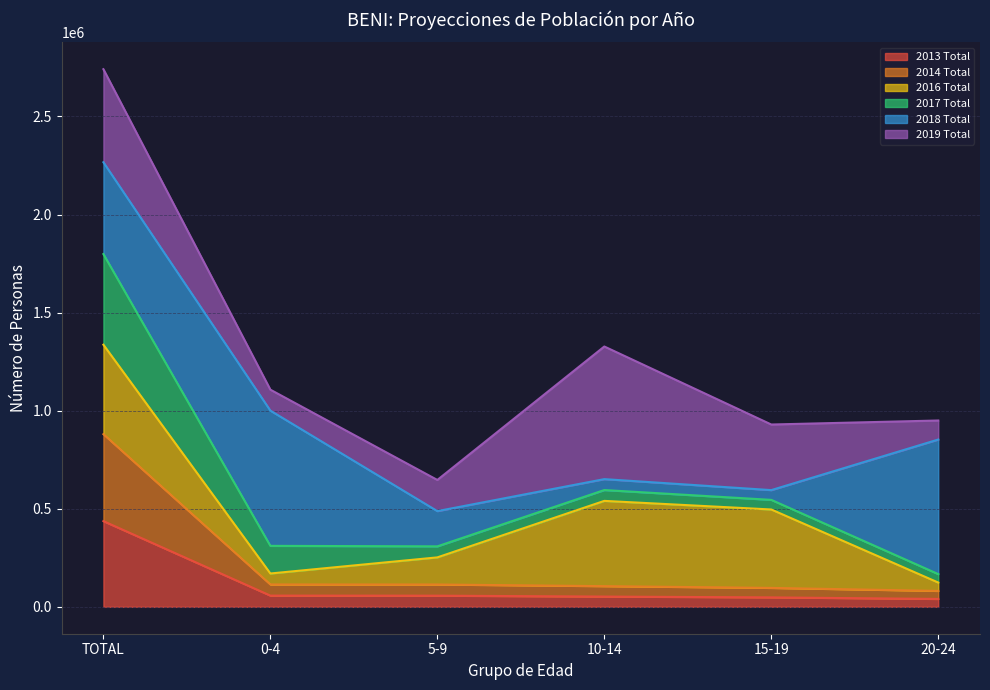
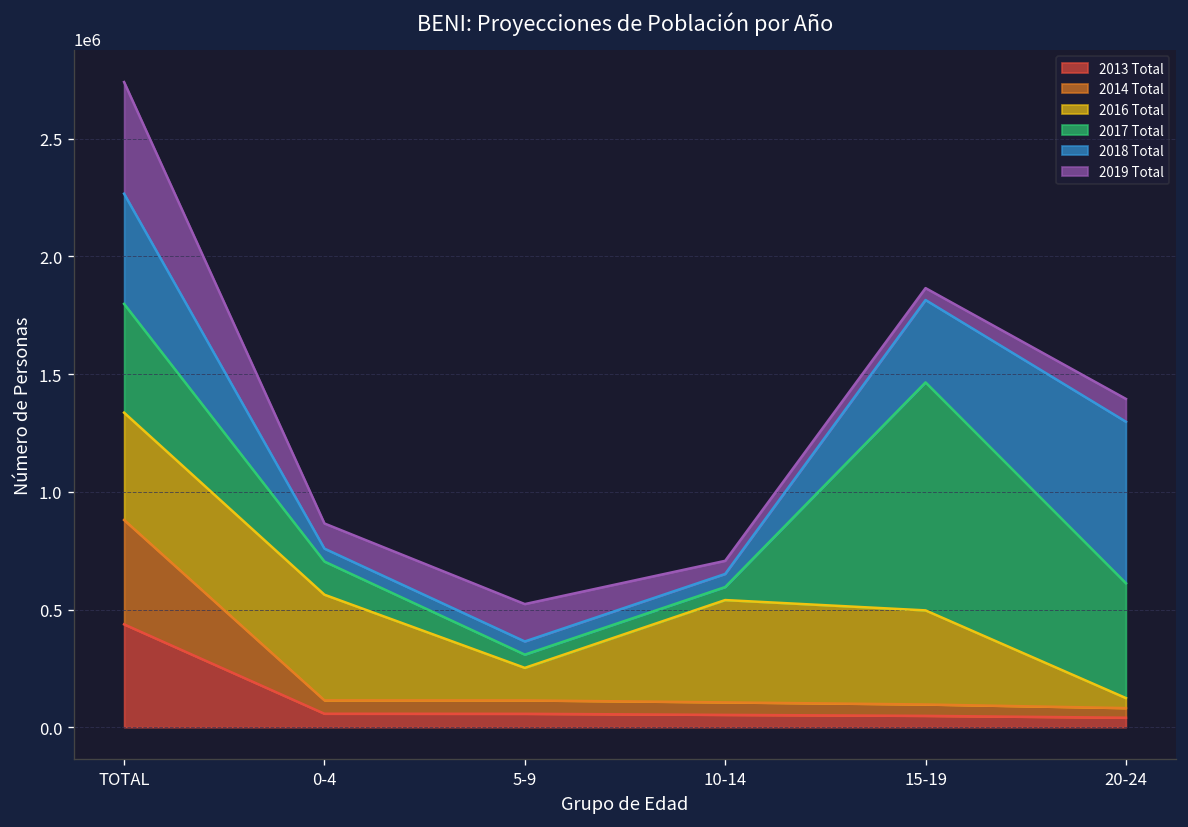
  {
    "2016 Total": {
      "TOTAL": 460000,
-     "0-4": 60000,
+     "0-4": 450000,
      "5-9": 140000,
      "10-14": 430000,
      "15-19": 400000,
      "20-24": 40000
    },
    "2017 Total": {
      "TOTAL": 460000,
      "0-4": 140000,
      "5-9": 60000,
      "10-14": 60000,
-     "15-19": 50000,
-     "20-24": 40000
+     "15-19": 970000,
+     "20-24": 490000
    },
    "2018 Total": {
      "TOTAL": 470000,
-     "0-4": 690000,
-     "5-9": 180000,
+     "0-4": 50000,
+     "5-9": 60000,
      "10-14": 60000,
-     "15-19": 50000,
+     "15-19": 350000,
      "20-24": 690000
    },
    "2019 Total": {
      "TOTAL": 470000,
      "0-4": 110000,
      "5-9": 160000,
-     "10-14": 680000,
-     "15-19": 330000,
+     "10-14": 60000,
+     "15-19": 50000,
      "20-24": 100000
    }
  }
